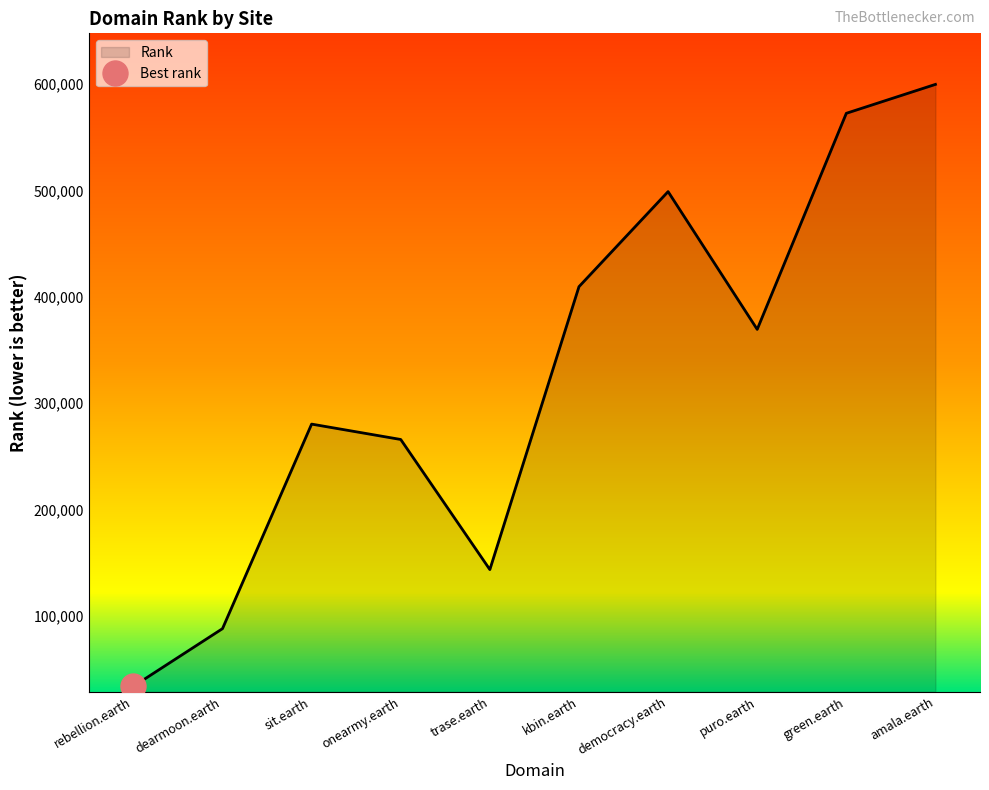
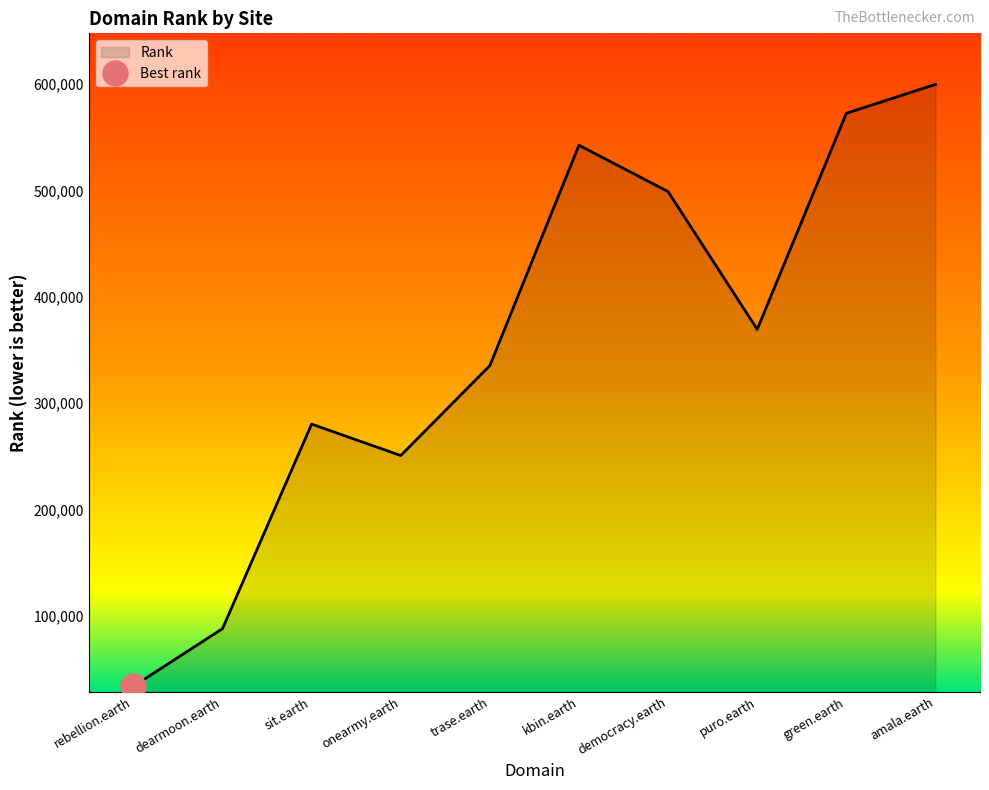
  {
    "Rank": {
      "dearmoon.earth": "88,000",
      "sit.earth": "280,000",
-     "onearmy.earth": "266,000",
-     "trase.earth": "144,000",
-     "kbin.earth": "410,000",
+     "onearmy.earth": "251,000",
+     "trase.earth": "335,000",
+     "kbin.earth": "542,000",
      "democracy.earth": "499,000",
      "puro.earth": "369,000",
      "green.earth": "572,000",
      "amala.earth": "600,000"
    }
  }
